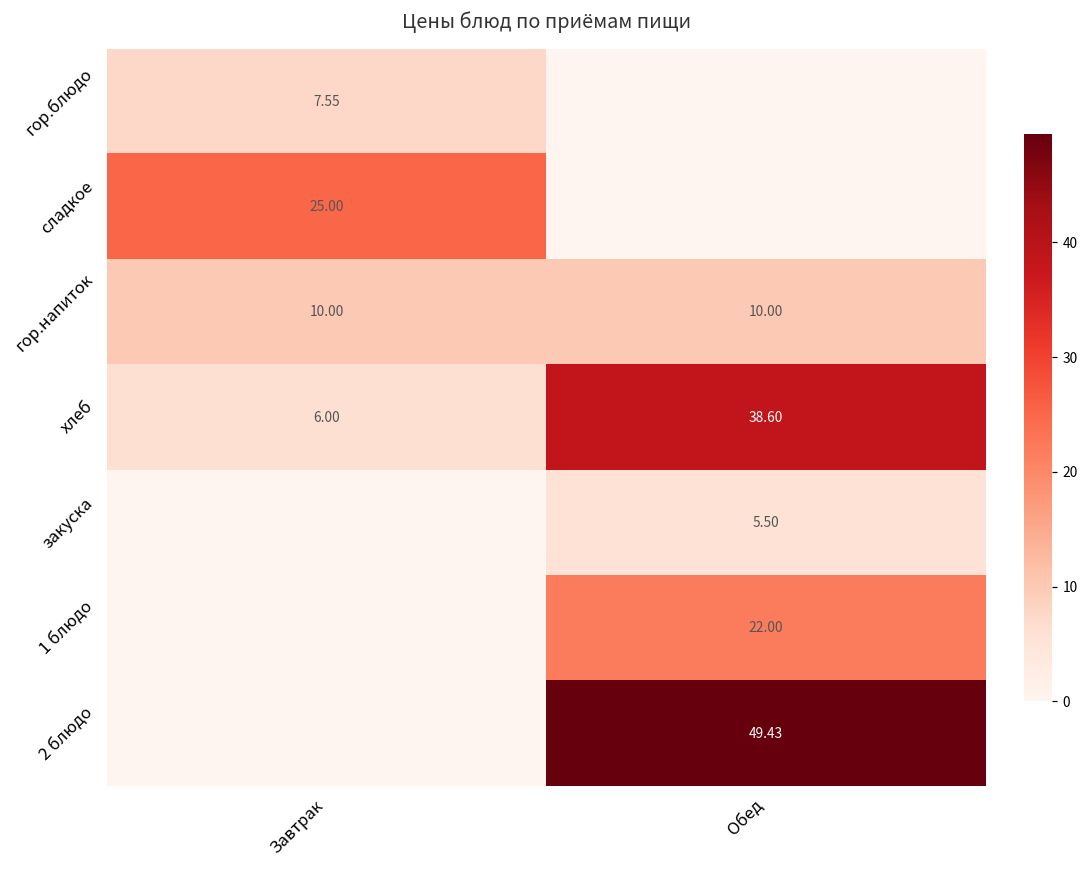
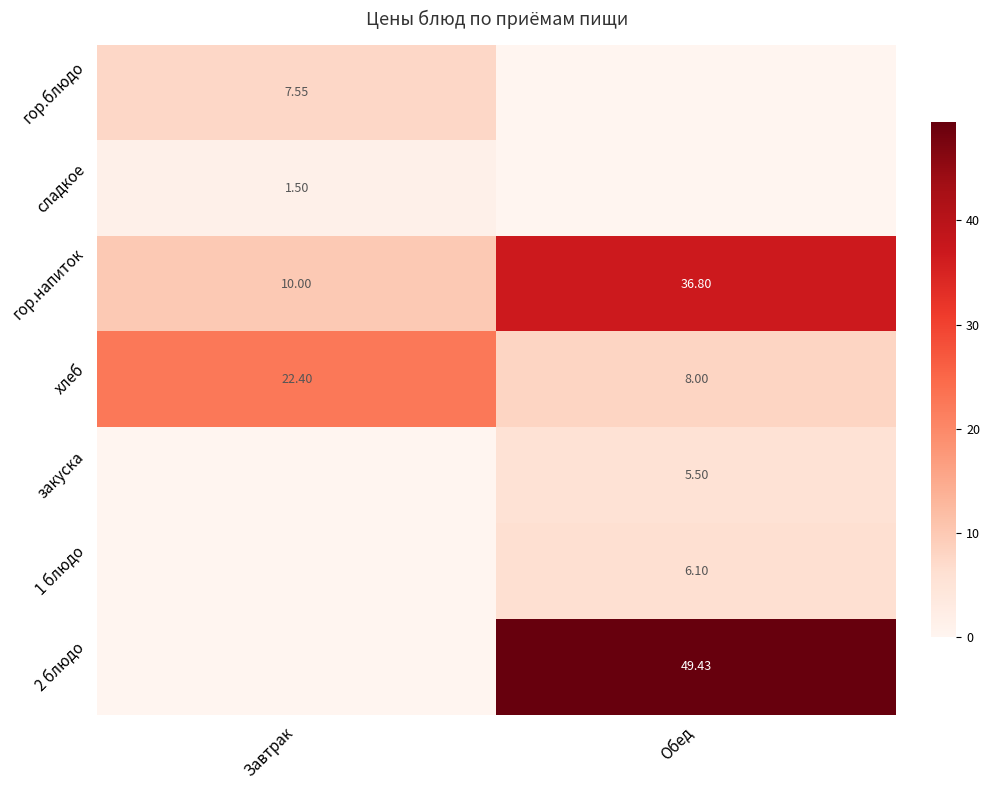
  {
    "гор.блюдо": {
      "Завтрак": 7.55
    },
    "сладкое": {
-     "Завтрак": 25.00
+     "Завтрак": 1.50
    },
    "гор.напиток": {
      "Завтрак": 10.00,
-     "Обед": 10.00
+     "Обед": 36.80
    },
    "хлеб": {
-     "Завтрак": 6.00,
-     "Обед": 38.60
+     "Завтрак": 22.40,
+     "Обед": 8.00
    },
    "закуска": {
      "Обед": 5.50
    },
    "1 блюдо": {
-     "Обед": 22.00
+     "Обед": 6.10
    },
    "2 блюдо": {
      "Обед": 49.43
    }
  }
